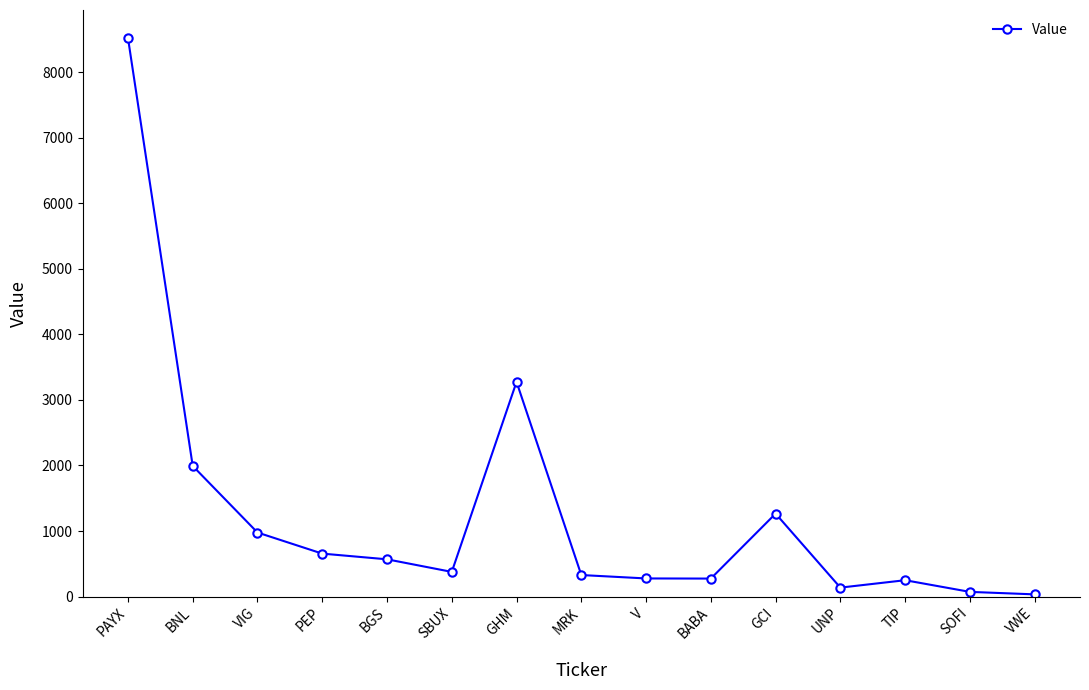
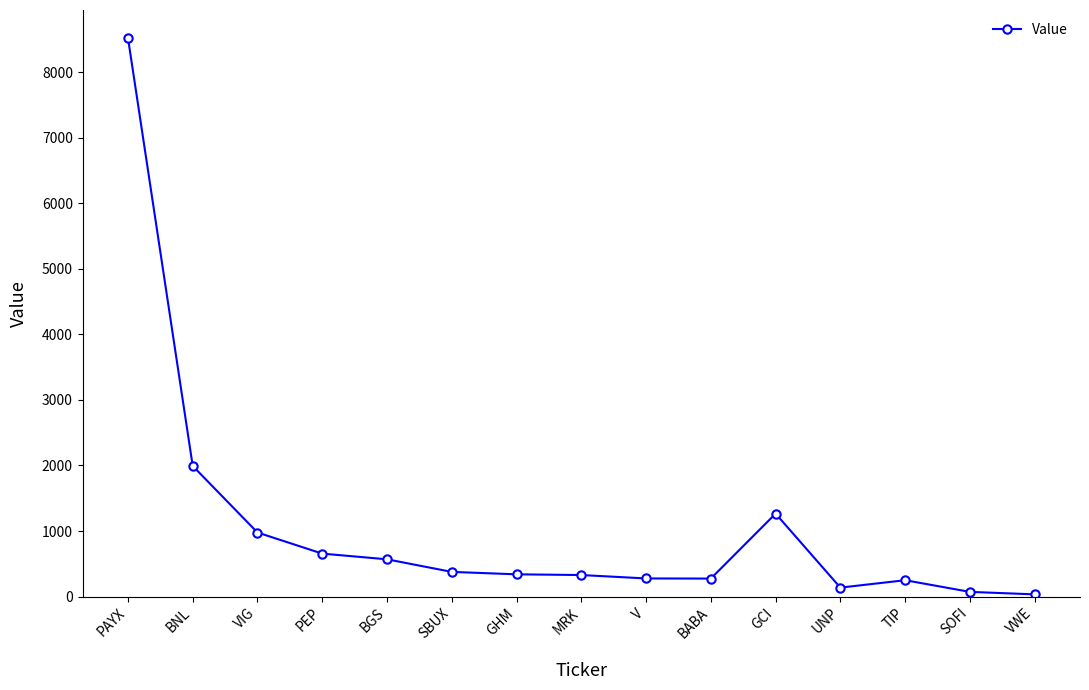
  {
    "PAYX": 8500,
    "BNL": 2000,
    "VIG": 1000,
    "PEP": 700,
    "BGS": 600,
    "SBUX": 400,
-   "GHM": 3300,
+   "GHM": 300,
    "MRK": 300,
    "V": 300,
    "BABA": 300,
    "GCI": 1300,
    "UNP": 100,
    "TIP": 200,
    "SOFI": 100,
    "VWE": 0
  }
